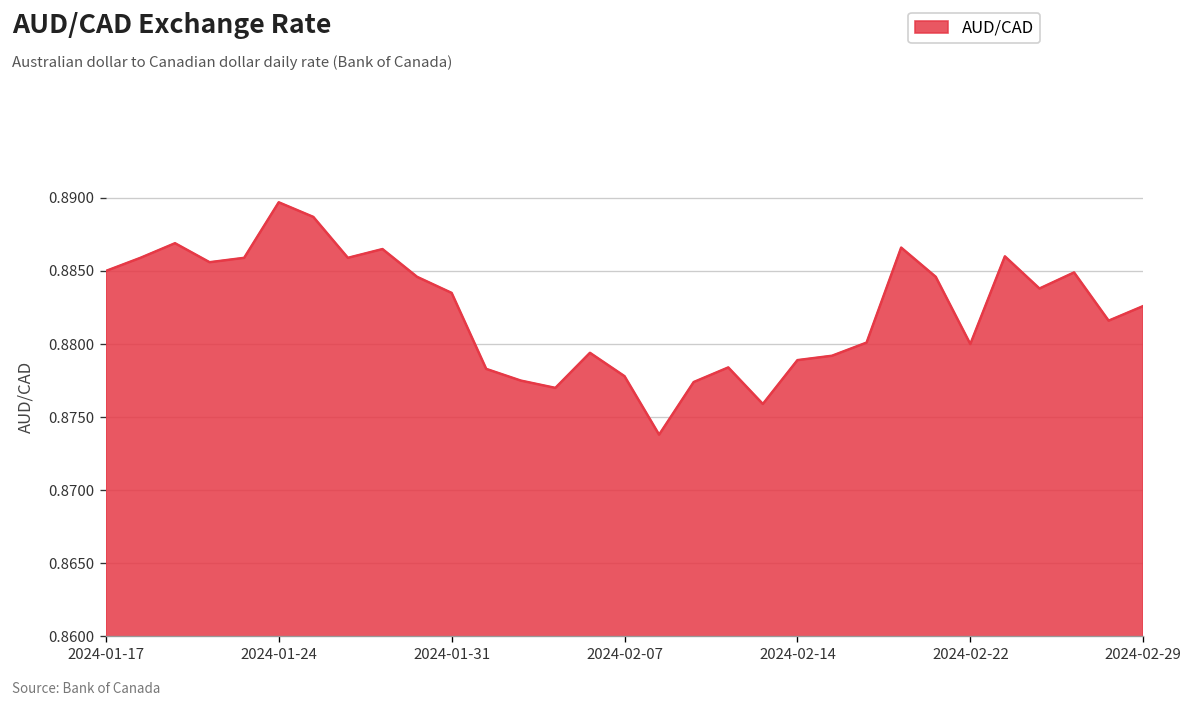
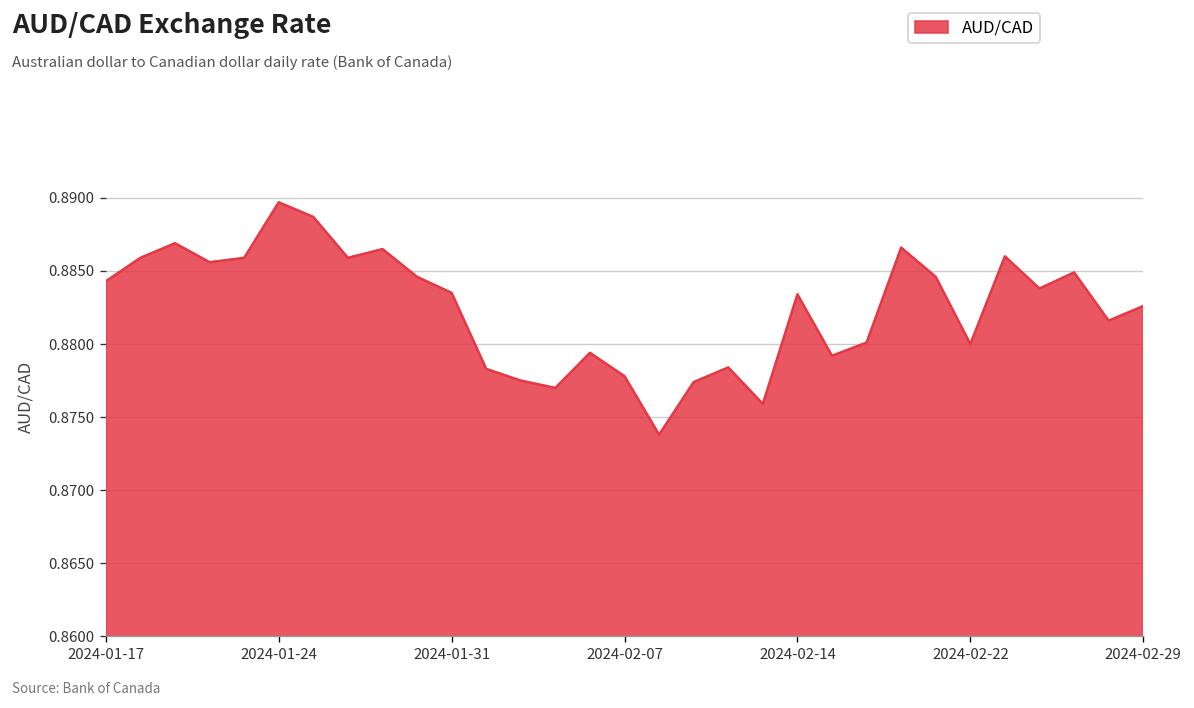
  {
-   "2024-01-17": 0.8850,
+   "2024-01-17": 0.8843,
    "2024-01-24": 0.8897,
    "2024-01-31": 0.8835,
    "2024-02-07": 0.8778,
-   "2024-02-14": 0.8789,
+   "2024-02-14": 0.8834,
    "2024-02-22": 0.8800,
    "2024-02-29": 0.8826
  }
